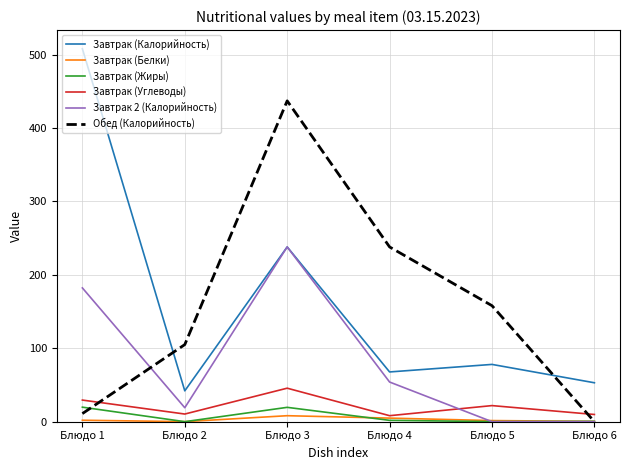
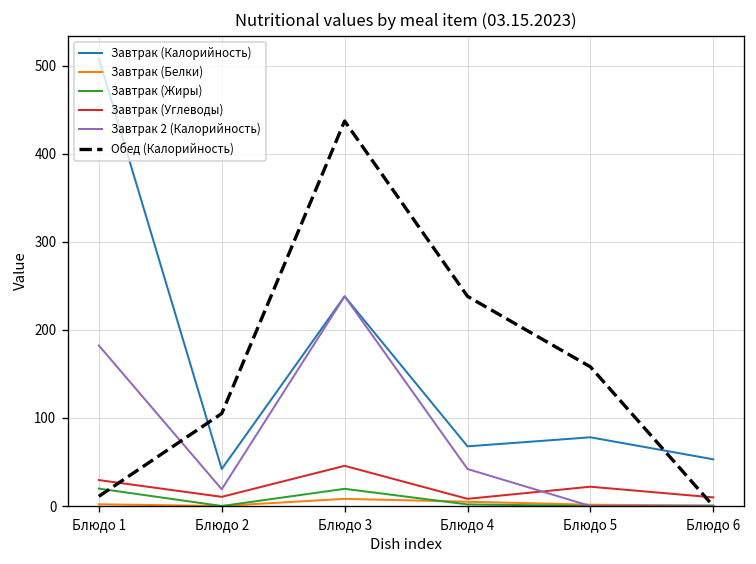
  {
    "Завтрак (Калорийность)": {
      "Блюдо 2": 40,
      "Блюдо 4": 70,
      "Блюдо 5": 80,
      "Блюдо 6": 50
    },
    "Завтрак (Белки)": {
      "Блюдо 1": 0,
      "Блюдо 3": 10
    },
    "Завтрак (Жиры)": {
      "Блюдо 1": 20,
      "Блюдо 3": 20
    },
    "Завтрак (Углеводы)": {
      "Блюдо 1": 30,
      "Блюдо 2": 10,
      "Блюдо 3": 50,
      "Блюдо 5": 20,
      "Блюдо 6": 10
    },
    "Завтрак 2 (Калорийность)": {
      "Блюдо 1": 180,
      "Блюдо 2": 20,
-     "Блюдо 4": 50
+     "Блюдо 4": 40
    },
    "Обед (Калорийность)": {
      "Блюдо 1": 10,
      "Блюдо 2": 110,
      "Блюдо 3": 440,
      "Блюдо 4": 240,
      "Блюдо 5": 160
    }
  }
